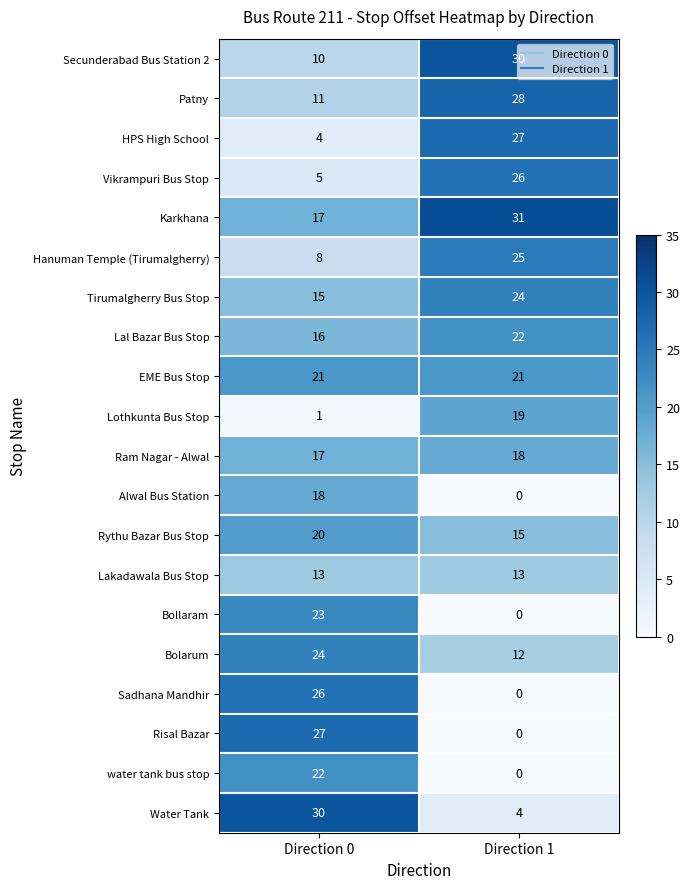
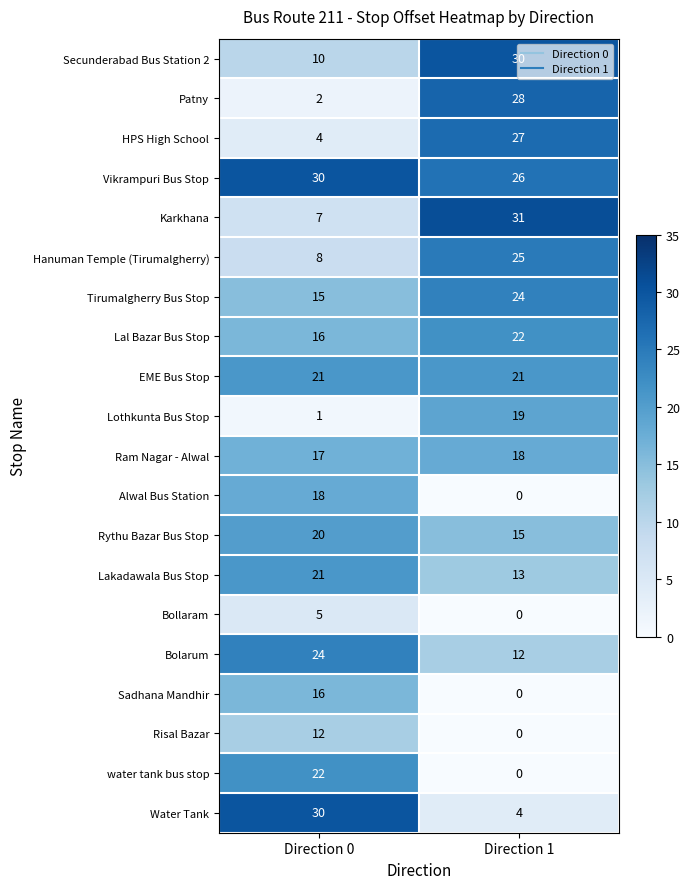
  {
    "Secunderabad Bus Station 2": {
      "Direction 0": 10
    },
    "Patny": {
-     "Direction 0": 11,
+     "Direction 0": 2,
      "Direction 1": 28
    },
    "HPS High School": {
      "Direction 0": 4,
      "Direction 1": 27
    },
    "Vikrampuri Bus Stop": {
-     "Direction 0": 5,
+     "Direction 0": 30,
      "Direction 1": 26
    },
    "Karkhana": {
-     "Direction 0": 17,
+     "Direction 0": 7,
      "Direction 1": 31
    },
    "Hanuman Temple (Tirumalgherry)": {
      "Direction 0": 8,
      "Direction 1": 25
    },
    "Tirumalgherry Bus Stop": {
      "Direction 0": 15,
      "Direction 1": 24
    },
    "Lal Bazar Bus Stop": {
      "Direction 0": 16,
      "Direction 1": 22
    },
    "EME Bus Stop": {
      "Direction 0": 21,
      "Direction 1": 21
    },
    "Lothkunta Bus Stop": {
      "Direction 0": 1,
      "Direction 1": 19
    },
    "Ram Nagar - Alwal": {
      "Direction 0": 17,
      "Direction 1": 18
    },
    "Alwal Bus Station": {
      "Direction 0": 18,
      "Direction 1": 0
    },
    "Rythu Bazar Bus Stop": {
      "Direction 0": 20,
      "Direction 1": 15
    },
    "Lakadawala Bus Stop": {
-     "Direction 0": 13,
+     "Direction 0": 21,
      "Direction 1": 13
    },
    "Bollaram": {
-     "Direction 0": 23,
+     "Direction 0": 5,
      "Direction 1": 0
    },
    "Bolarum": {
      "Direction 0": 24,
      "Direction 1": 12
    },
    "Sadhana Mandhir": {
-     "Direction 0": 26,
+     "Direction 0": 16,
      "Direction 1": 0
    },
    "Risal Bazar": {
-     "Direction 0": 27,
+     "Direction 0": 12,
      "Direction 1": 0
    },
    "water tank bus stop": {
      "Direction 0": 22,
      "Direction 1": 0
    },
    "Water Tank": {
      "Direction 0": 30,
      "Direction 1": 4
    }
  }
